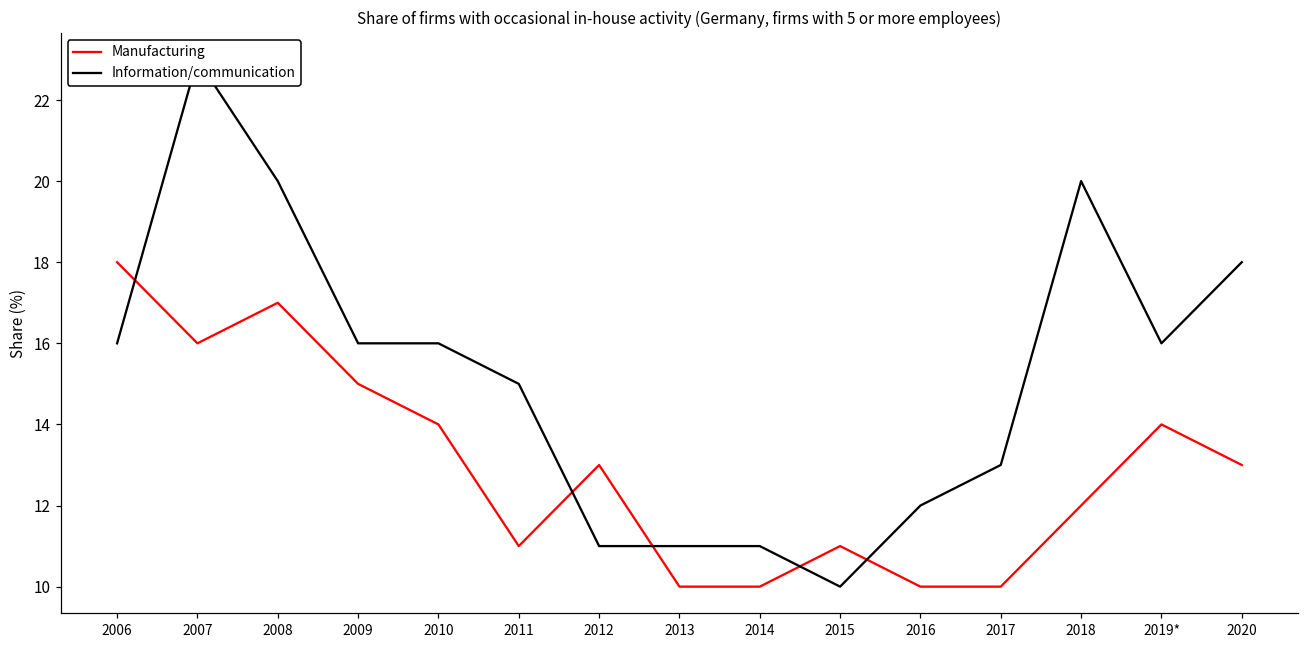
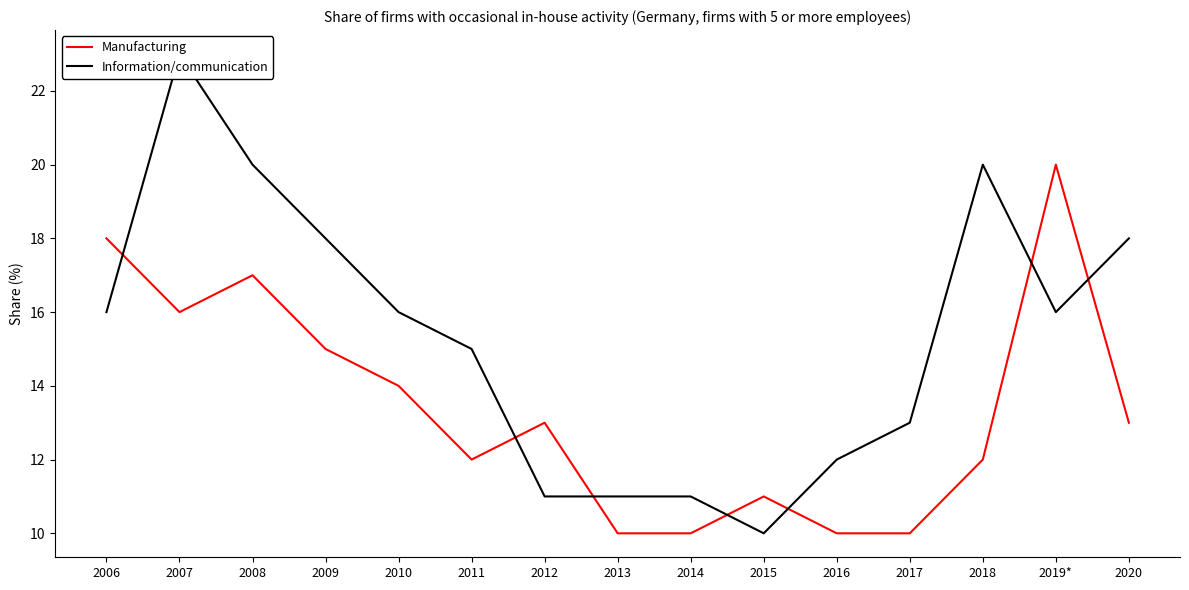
  {
    "Manufacturing": {
      "2006": 18,
      "2007": 16,
      "2008": 17,
      "2009": 15,
      "2010": 14,
-     "2011": 11,
+     "2011": 12,
      "2012": 13,
      "2013": 10,
      "2014": 10,
      "2015": 11,
      "2016": 10,
      "2017": 10,
      "2018": 12,
-     "2019*": 14,
+     "2019*": 20,
      "2020": 13
    },
    "Information/communication": {
      "2006": 16,
      "2008": 20,
-     "2009": 16,
+     "2009": 18,
      "2010": 16,
      "2011": 15,
      "2012": 11,
      "2013": 11,
      "2014": 11,
      "2015": 10,
      "2016": 12,
      "2017": 13,
      "2018": 20,
      "2019*": 16,
      "2020": 18
    }
  }
